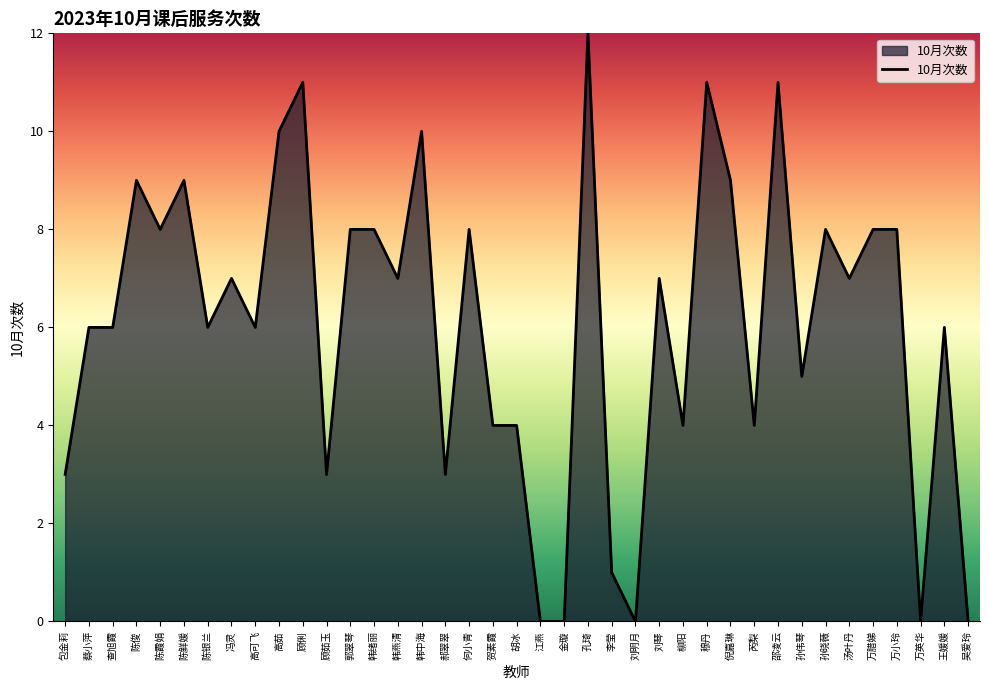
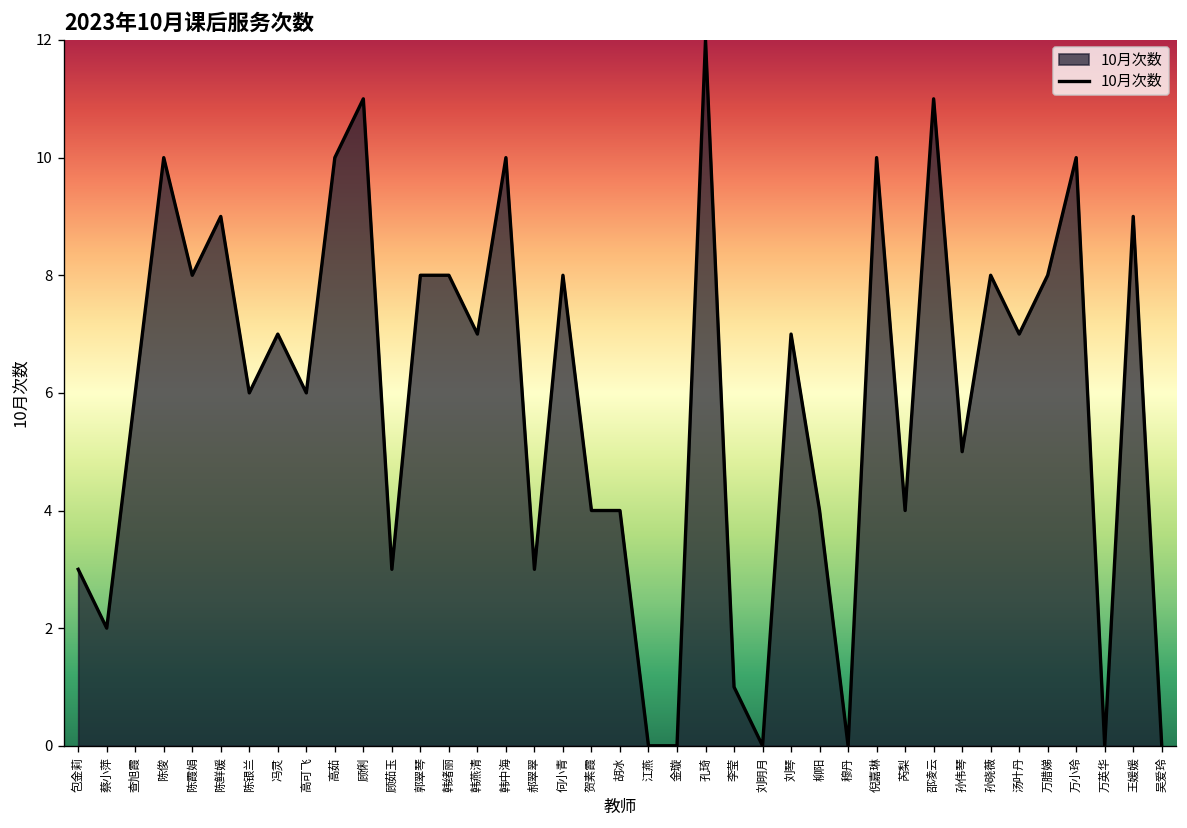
  {
    "包金莉": 3,
-   "蔡小萍": 6,
+   "蔡小萍": 2,
    "查旭霞": 6,
-   "陈俊": 9,
+   "陈俊": 10,
    "陈霞娟": 8,
    "陈鲜媛": 9,
    "陈银兰": 6,
    "冯灵": 7,
    "高可飞": 6,
    "高茹": 10,
    "顾俐": 11,
    "顾茹玉": 3,
    "郭翠琴": 8,
    "韩绪丽": 8,
    "韩燕清": 7,
    "韩中海": 10,
    "郝翠翠": 3,
    "何小青": 8,
    "贺素霞": 4,
    "胡冰": 4,
    "江燕": 0,
    "金璇": 0,
    "孔琦": 12,
    "李莹": 1,
    "刘明月": 0,
    "刘琴": 7,
    "柳阳": 4,
-   "穆丹": 11,
-   "倪嘉琳": 9,
+   "穆丹": 0,
+   "倪嘉琳": 10,
    "芮梨": 4,
    "邵凌云": 11,
    "孙伟琴": 5,
    "孙晓薇": 8,
    "汤叶丹": 7,
    "万腊娣": 8,
-   "万小玲": 8,
+   "万小玲": 10,
    "万英华": 0,
-   "王媛媛": 6,
+   "王媛媛": 9,
    "吴爱玲": 0
  }
